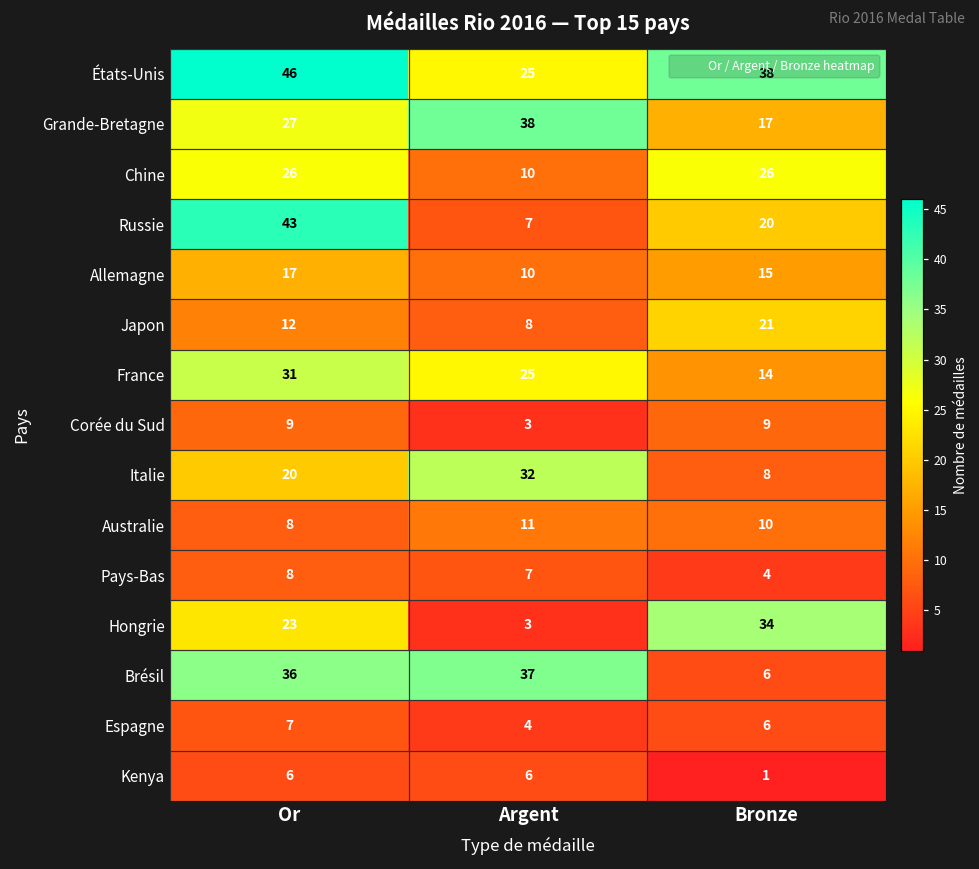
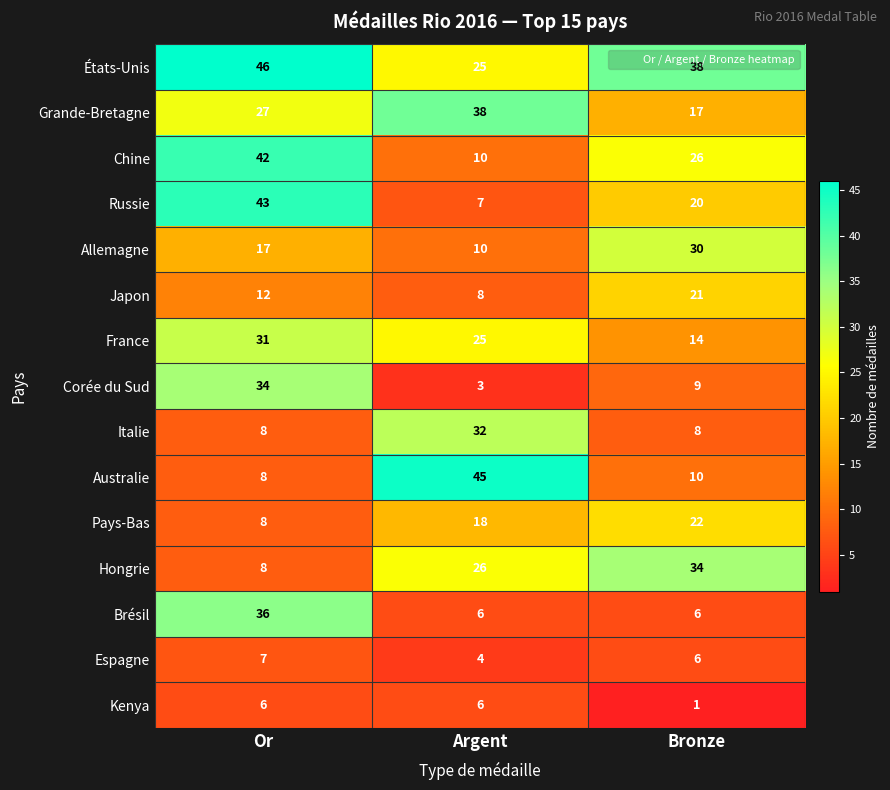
  {
    "États-Unis": {
      "Or": 46,
      "Argent": 25
    },
    "Grande-Bretagne": {
      "Or": 27,
      "Argent": 38,
      "Bronze": 17
    },
    "Chine": {
-     "Or": 26,
+     "Or": 42,
      "Argent": 10,
      "Bronze": 26
    },
    "Russie": {
      "Or": 43,
      "Argent": 7,
      "Bronze": 20
    },
    "Allemagne": {
      "Or": 17,
      "Argent": 10,
-     "Bronze": 15
+     "Bronze": 30
    },
    "Japon": {
      "Or": 12,
      "Argent": 8,
      "Bronze": 21
    },
    "France": {
      "Or": 31,
      "Argent": 25,
      "Bronze": 14
    },
    "Corée du Sud": {
-     "Or": 9,
+     "Or": 34,
      "Argent": 3,
      "Bronze": 9
    },
    "Italie": {
-     "Or": 20,
+     "Or": 8,
      "Argent": 32,
      "Bronze": 8
    },
    "Australie": {
      "Or": 8,
-     "Argent": 11,
+     "Argent": 45,
      "Bronze": 10
    },
    "Pays-Bas": {
      "Or": 8,
-     "Argent": 7,
-     "Bronze": 4
+     "Argent": 18,
+     "Bronze": 22
    },
    "Hongrie": {
-     "Or": 23,
-     "Argent": 3,
+     "Or": 8,
+     "Argent": 26,
      "Bronze": 34
    },
    "Brésil": {
      "Or": 36,
-     "Argent": 37,
+     "Argent": 6,
      "Bronze": 6
    },
    "Espagne": {
      "Or": 7,
      "Argent": 4,
      "Bronze": 6
    },
    "Kenya": {
      "Or": 6,
      "Argent": 6,
      "Bronze": 1
    }
  }
